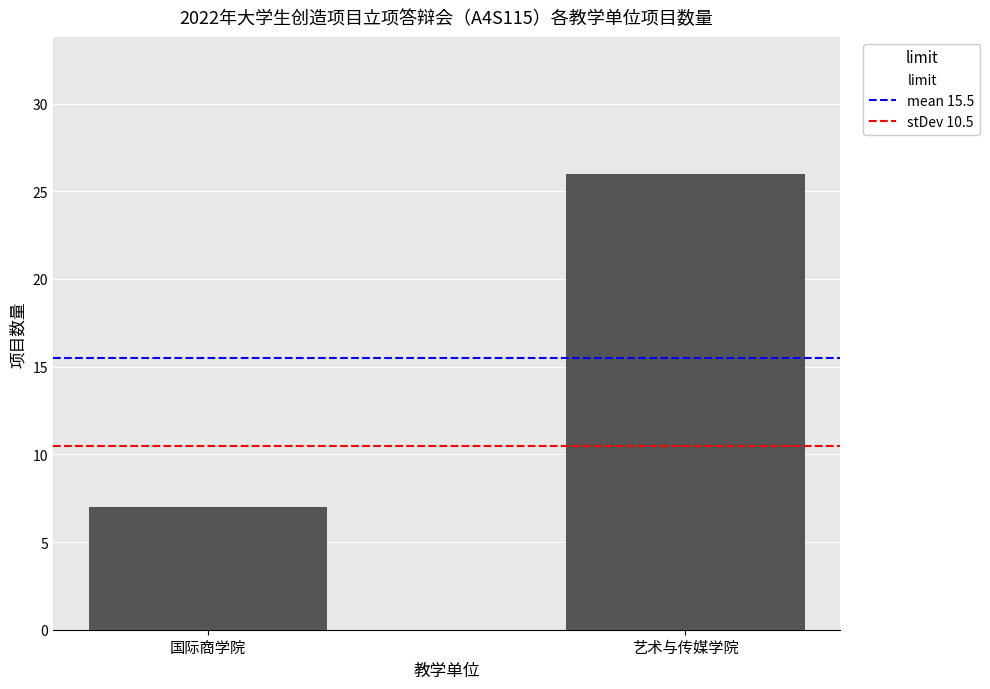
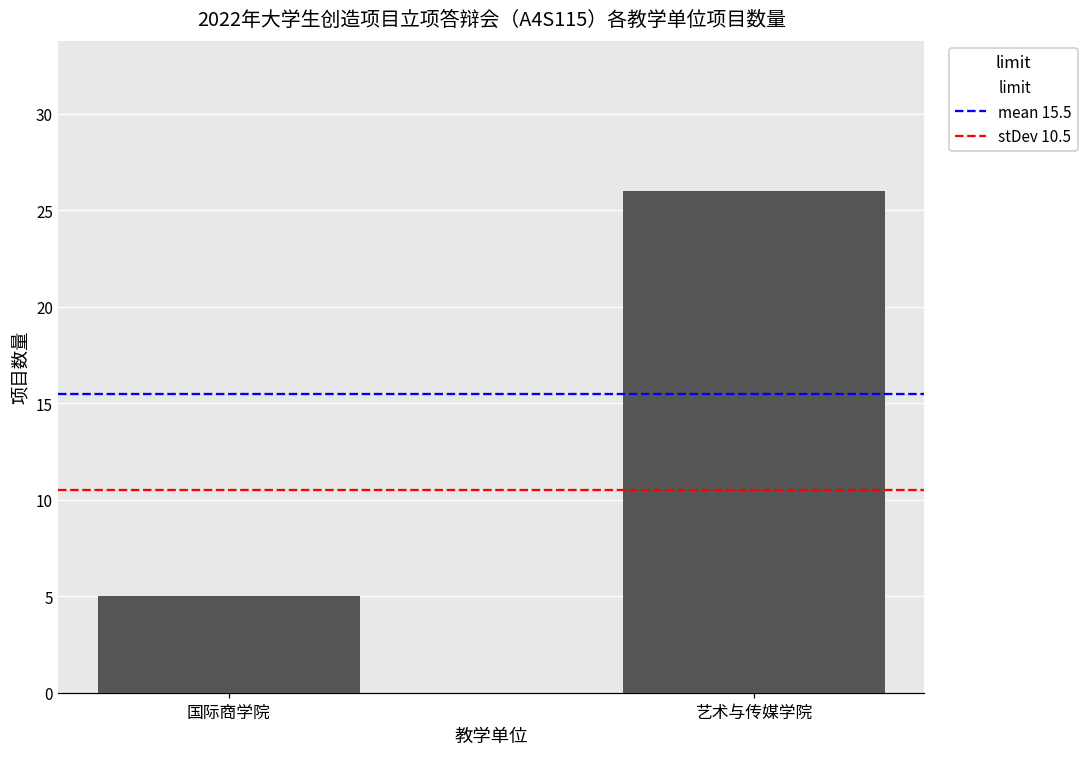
  {
-   "国际商学院": 7,
+   "国际商学院": 5,
    "艺术与传媒学院": 26
  }
